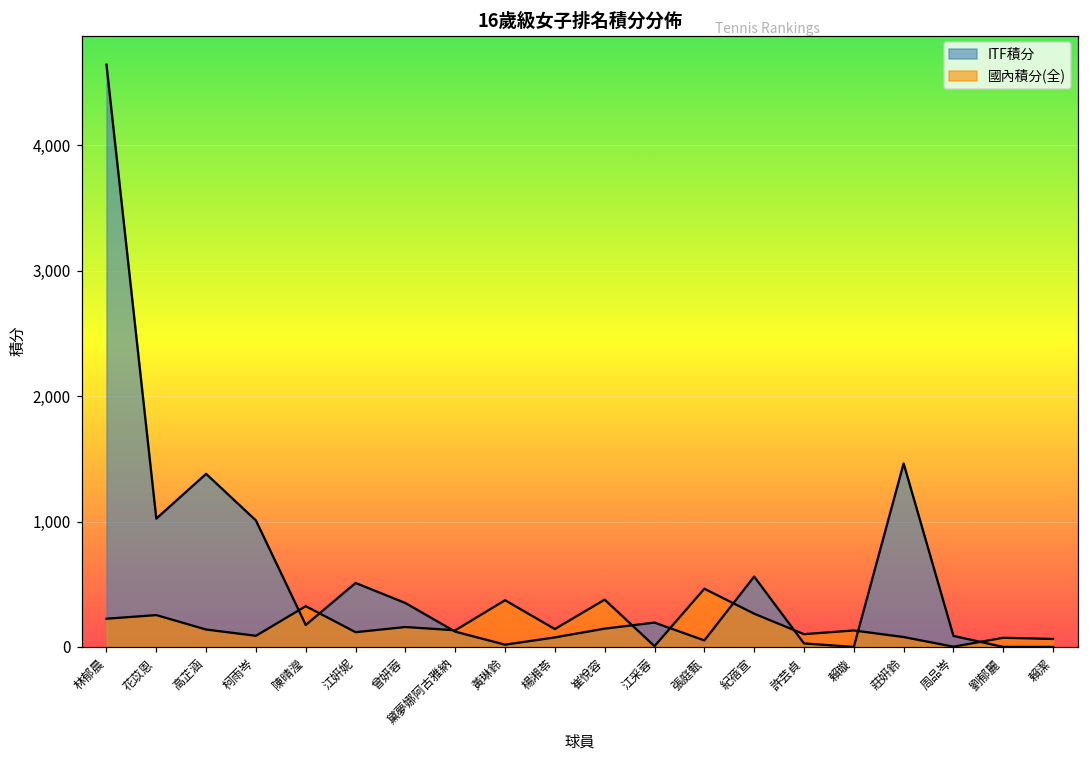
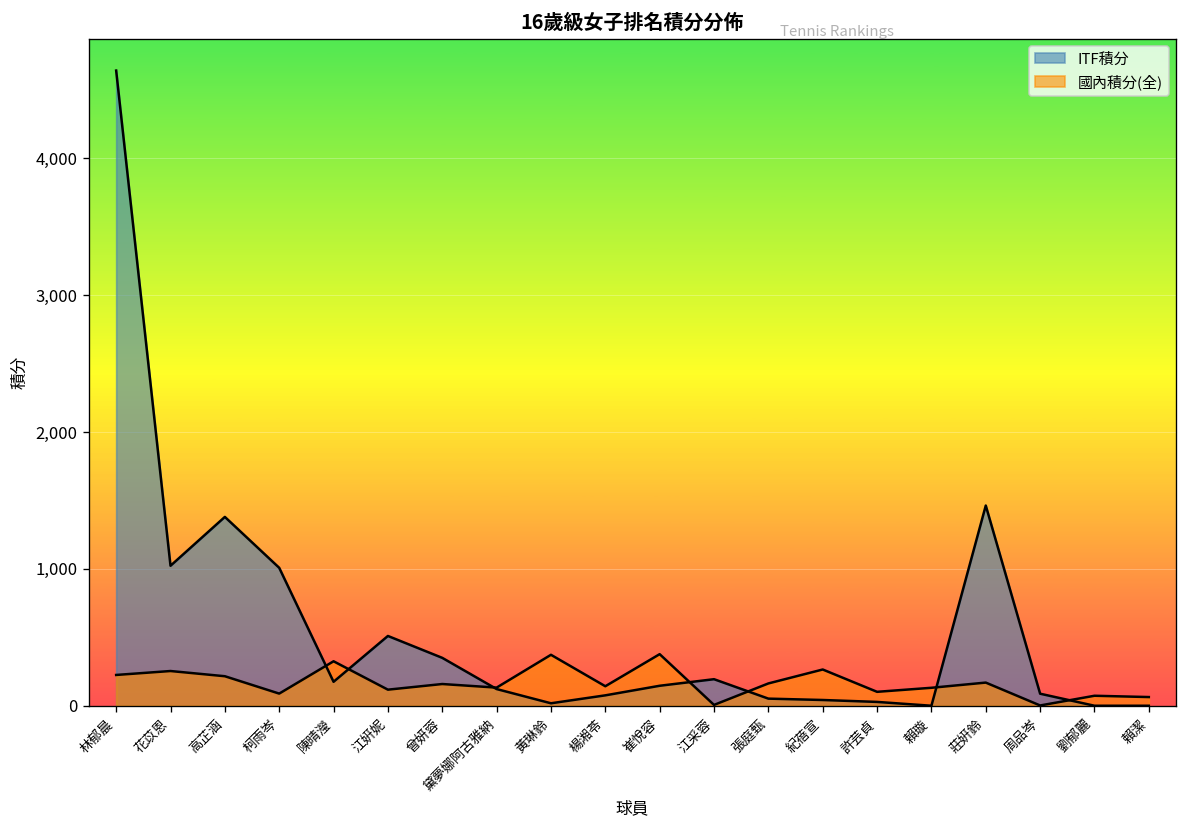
  {
    "ITF積分": {
      "林郁晨": "4,640",
      "花苡恩": "1,020",
      "高芷涵": "1,380",
      "柯雨岑": "1,010",
      "陳晴瀅": "180",
      "江姸妮": "510",
      "曾妍蓉": "350",
      "黃琳鈴": "20",
      "楊湘苓": "80",
      "崔悅容": "150",
      "江采蓉": "190",
      "張庭甄": "50",
-     "紀蓓宣": "560",
+     "紀蓓宣": "40",
      "許芸貞": "30",
      "賴璇": "0",
      "莊姸鈴": "1,460",
      "周品岑": "90",
      "劉郁麗": "0",
      "賴潔": "0"
    },
    "國內積分(全)": {
      "林郁晨": "230",
      "花苡恩": "250",
-     "高芷涵": "140",
+     "高芷涵": "220",
      "柯雨岑": "90",
      "陳晴瀅": "330",
      "江姸妮": "120",
      "曾妍蓉": "160",
      "黃琳鈴": "370",
      "楊湘苓": "140",
      "崔悅容": "380",
      "江采蓉": "10",
-     "張庭甄": "460",
+     "張庭甄": "160",
      "紀蓓宣": "260",
      "許芸貞": "100",
      "賴璇": "130",
-     "莊姸鈴": "80",
+     "莊姸鈴": "170",
      "周品岑": "0",
      "劉郁麗": "70",
      "賴潔": "60"
    }
  }
